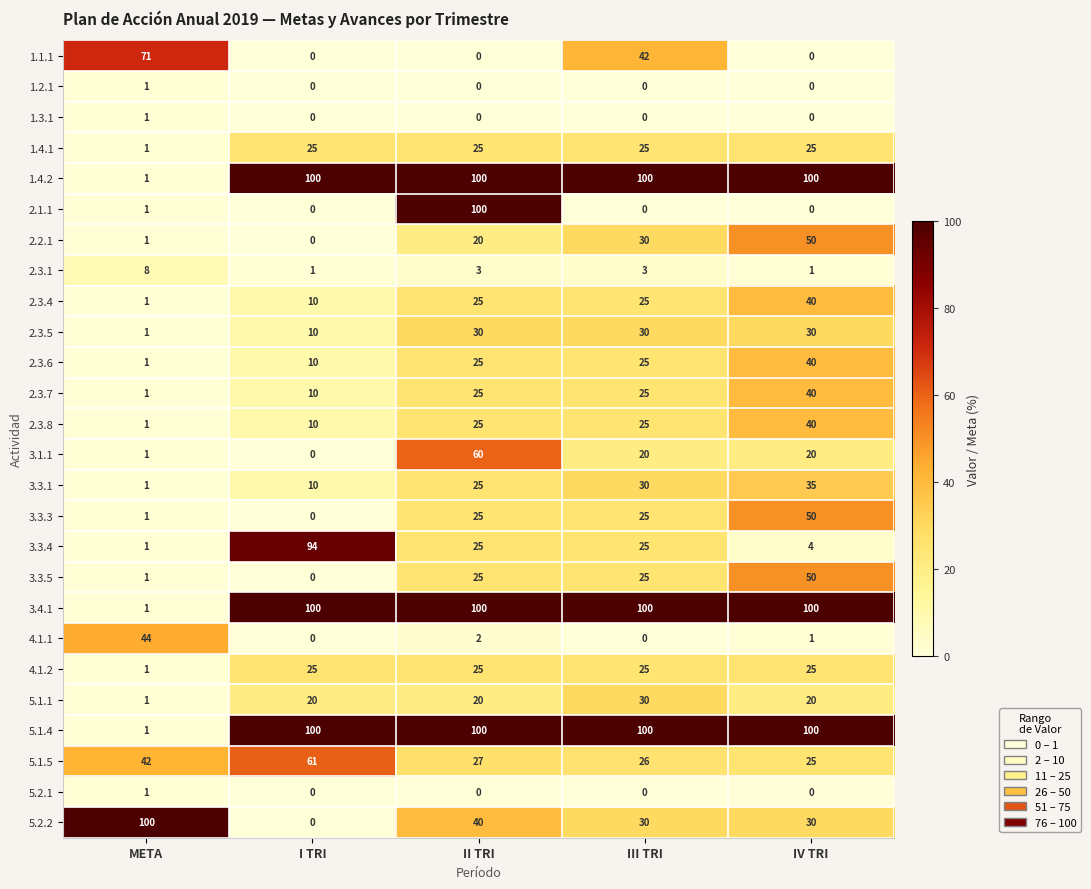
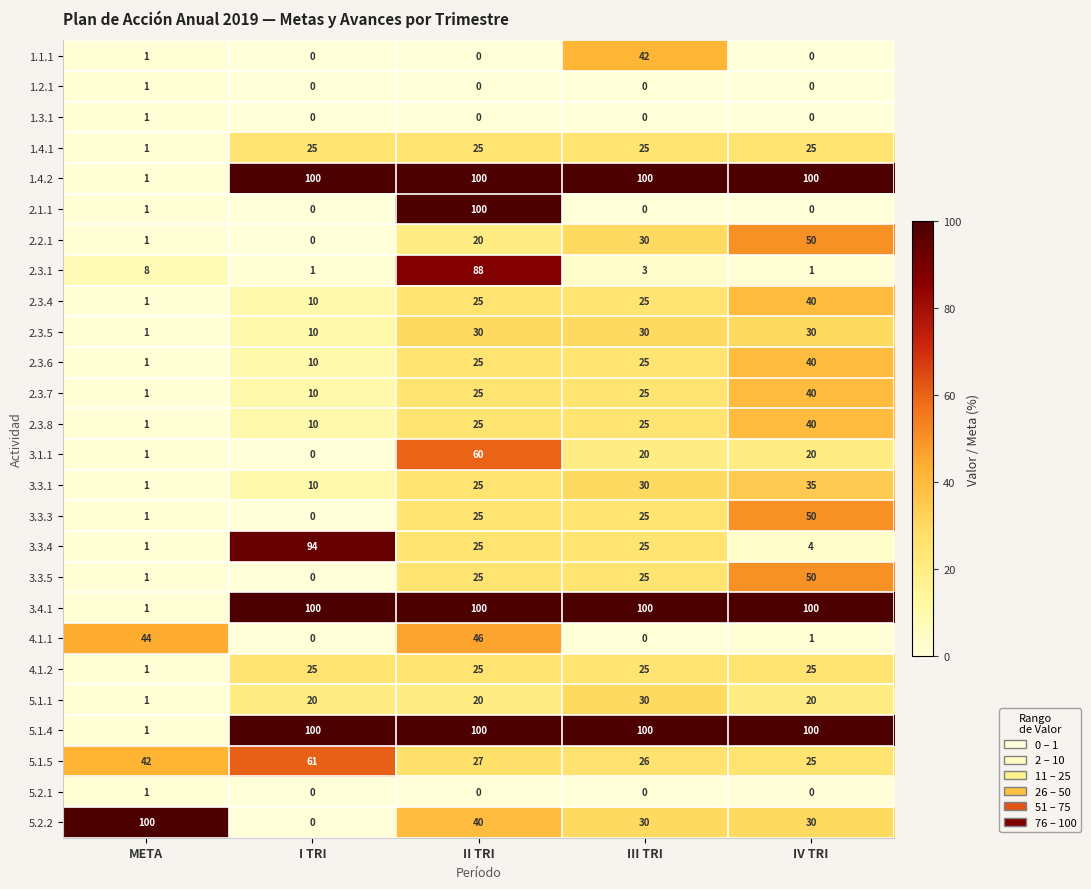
  {
    "1.1.1": {
-     "META": 71,
+     "META": 1,
      "I TRI": 0,
      "II TRI": 0,
      "III TRI": 42,
      "IV TRI": 0
    },
    "1.2.1": {
      "META": 1,
      "I TRI": 0,
      "II TRI": 0,
      "III TRI": 0,
      "IV TRI": 0
    },
    "1.3.1": {
      "META": 1,
      "I TRI": 0,
      "II TRI": 0,
      "III TRI": 0,
      "IV TRI": 0
    },
    "1.4.1": {
      "META": 1,
      "I TRI": 25,
      "II TRI": 25,
      "III TRI": 25,
      "IV TRI": 25
    },
    "1.4.2": {
      "META": 1,
      "I TRI": 100,
      "II TRI": 100,
      "III TRI": 100,
      "IV TRI": 100
    },
    "2.1.1": {
      "META": 1,
      "I TRI": 0,
      "II TRI": 100,
      "III TRI": 0,
      "IV TRI": 0
    },
    "2.2.1": {
      "META": 1,
      "I TRI": 0,
      "II TRI": 20,
      "III TRI": 30,
      "IV TRI": 50
    },
    "2.3.1": {
      "META": 8,
      "I TRI": 1,
-     "II TRI": 3,
+     "II TRI": 88,
      "III TRI": 3,
      "IV TRI": 1
    },
    "2.3.4": {
      "META": 1,
      "I TRI": 10,
      "II TRI": 25,
      "III TRI": 25,
      "IV TRI": 40
    },
    "2.3.5": {
      "META": 1,
      "I TRI": 10,
      "II TRI": 30,
      "III TRI": 30,
      "IV TRI": 30
    },
    "2.3.6": {
      "META": 1,
      "I TRI": 10,
      "II TRI": 25,
      "III TRI": 25,
      "IV TRI": 40
    },
    "2.3.7": {
      "META": 1,
      "I TRI": 10,
      "II TRI": 25,
      "III TRI": 25,
      "IV TRI": 40
    },
    "2.3.8": {
      "META": 1,
      "I TRI": 10,
      "II TRI": 25,
      "III TRI": 25,
      "IV TRI": 40
    },
    "3.1.1": {
      "META": 1,
      "I TRI": 0,
      "II TRI": 60,
      "III TRI": 20,
      "IV TRI": 20
    },
    "3.3.1": {
      "META": 1,
      "I TRI": 10,
      "II TRI": 25,
      "III TRI": 30,
      "IV TRI": 35
    },
    "3.3.3": {
      "META": 1,
      "I TRI": 0,
      "II TRI": 25,
      "III TRI": 25,
      "IV TRI": 50
    },
    "3.3.4": {
      "META": 1,
      "I TRI": 94,
      "II TRI": 25,
      "III TRI": 25,
      "IV TRI": 4
    },
    "3.3.5": {
      "META": 1,
      "I TRI": 0,
      "II TRI": 25,
      "III TRI": 25,
      "IV TRI": 50
    },
    "3.4.1": {
      "META": 1,
      "I TRI": 100,
      "II TRI": 100,
      "III TRI": 100,
      "IV TRI": 100
    },
    "4.1.1": {
      "META": 44,
      "I TRI": 0,
-     "II TRI": 2,
+     "II TRI": 46,
      "III TRI": 0,
      "IV TRI": 1
    },
    "4.1.2": {
      "META": 1,
      "I TRI": 25,
      "II TRI": 25,
      "III TRI": 25,
      "IV TRI": 25
    },
    "5.1.1": {
      "META": 1,
      "I TRI": 20,
      "II TRI": 20,
      "III TRI": 30,
      "IV TRI": 20
    },
    "5.1.4": {
      "META": 1,
      "I TRI": 100,
      "II TRI": 100,
      "III TRI": 100,
      "IV TRI": 100
    },
    "5.1.5": {
      "META": 42,
      "I TRI": 61,
      "II TRI": 27,
      "III TRI": 26,
      "IV TRI": 25
    },
    "5.2.1": {
      "META": 1,
      "I TRI": 0,
      "II TRI": 0,
      "III TRI": 0,
      "IV TRI": 0
    },
    "5.2.2": {
      "META": 100,
      "I TRI": 0,
      "II TRI": 40,
      "III TRI": 30,
      "IV TRI": 30
    }
  }
